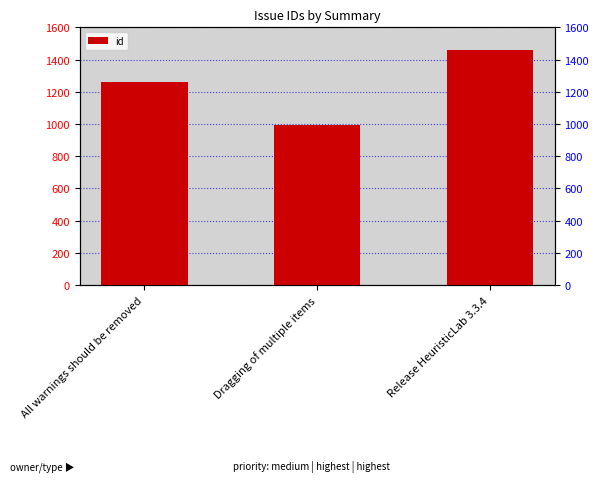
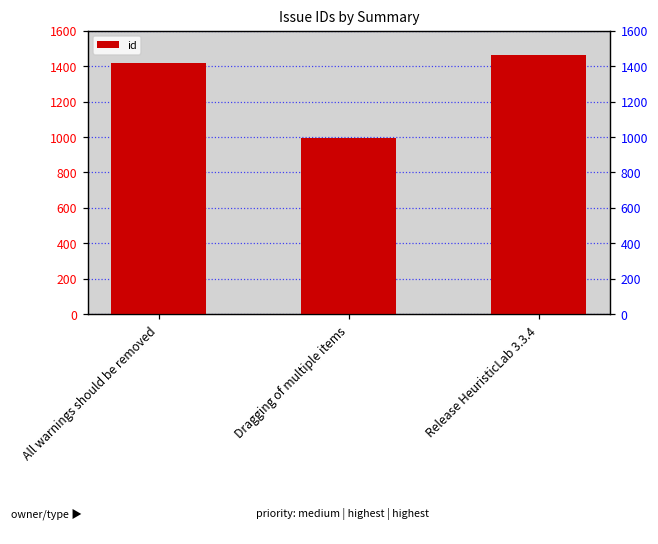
  {
-   "All warnings should be removed": 1260,
+   "All warnings should be removed": 1420,
    "Dragging of multiple items": 1000,
    "Release HeuristicLab 3.3.4": 1460
  }
